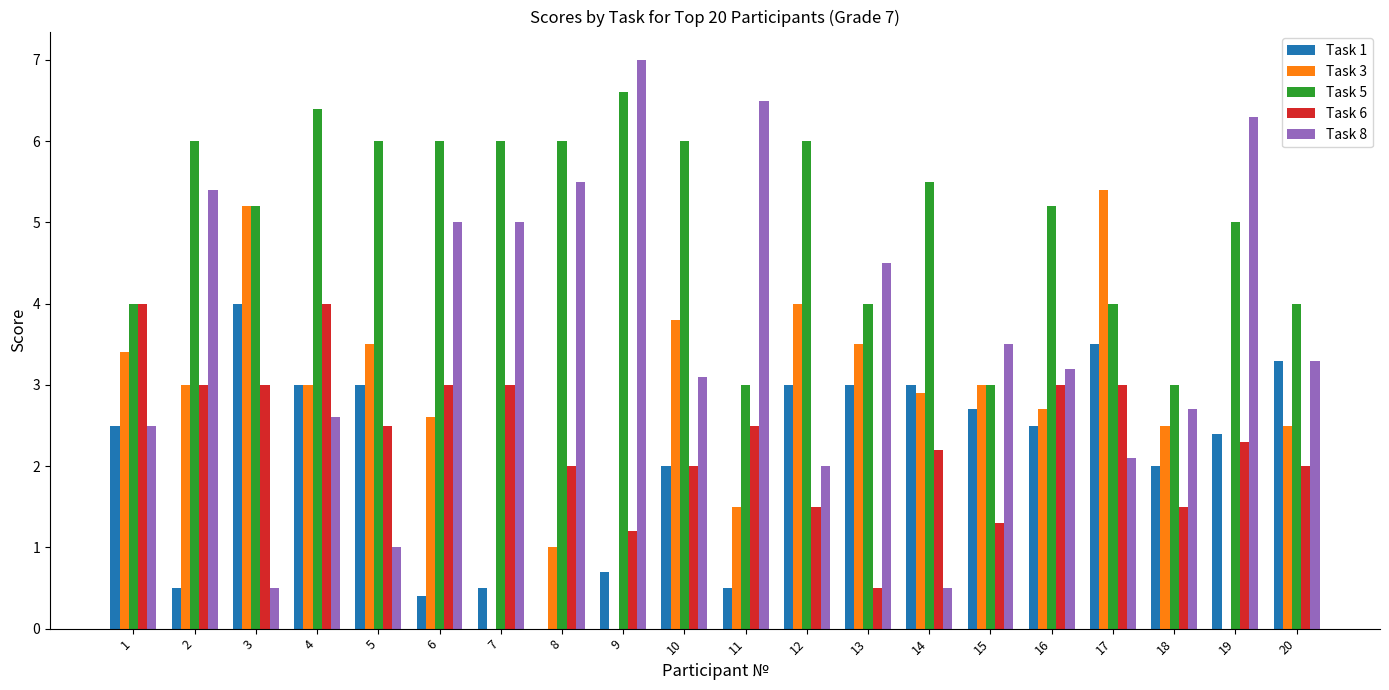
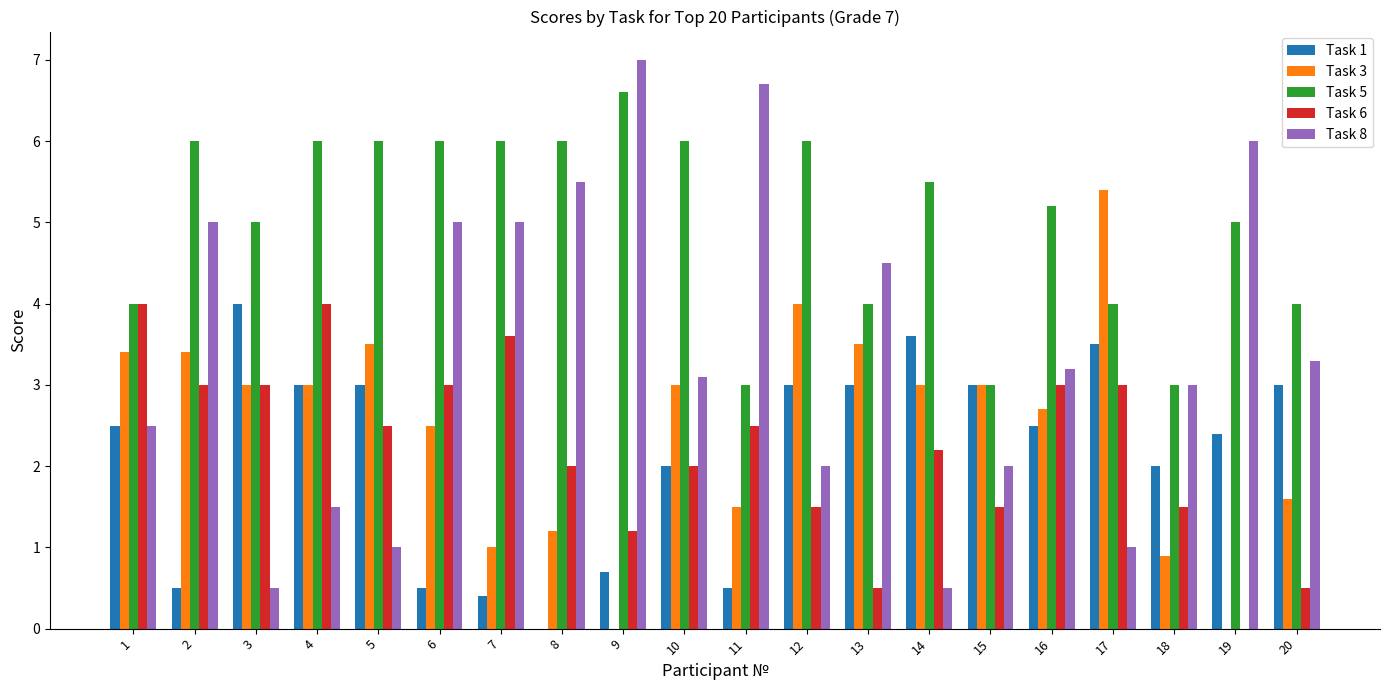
  {
    "Task 1": {
      "1": 2.5,
      "2": 0.5,
      "3": 4.0,
      "4": 3.0,
      "5": 3.0,
-     "6": 0.4,
-     "7": 0.5,
+     "6": 0.5,
+     "7": 0.4,
      "8": 0.0,
      "9": 0.7,
      "10": 2.0,
      "11": 0.5,
      "12": 3.0,
      "13": 3.0,
-     "14": 3.0,
-     "15": 2.7,
+     "14": 3.6,
+     "15": 3.0,
      "16": 2.5,
      "17": 3.5,
      "18": 2.0,
      "19": 2.4,
-     "20": 3.3
+     "20": 3.0
    },
    "Task 3": {
      "1": 3.4,
-     "2": 3.0,
-     "3": 5.2,
+     "2": 3.4,
+     "3": 3.0,
      "4": 3.0,
      "5": 3.5,
-     "6": 2.6,
-     "7": 0,
-     "8": 1.0,
+     "6": 2.5,
+     "7": 1,
+     "8": 1.2,
      "9": 0.0,
-     "10": 3.8,
+     "10": 3.0,
      "11": 1.5,
      "12": 4.0,
      "13": 3.5,
-     "14": 2.9,
+     "14": 3.0,
      "15": 3.0,
      "16": 2.7,
      "17": 5.4,
-     "18": 2.5,
+     "18": 0.9,
      "19": 0.0,
-     "20": 2.5
+     "20": 1.6
    },
    "Task 5": {
      "1": 4.0,
      "2": 6.0,
-     "3": 5.2,
-     "4": 6.4,
+     "3": 5.0,
+     "4": 6.0,
      "5": 6.0,
      "6": 6.0,
      "7": 6.0,
      "8": 6.0,
      "9": 6.6,
      "10": 6.0,
      "11": 3.0,
      "12": 6.0,
      "13": 4.0,
      "14": 5.5,
      "15": 3.0,
      "16": 5.2,
      "17": 4.0,
      "18": 3.0,
      "19": 5.0,
      "20": 4.0
    },
    "Task 6": {
      "1": 4.0,
      "2": 3.0,
      "3": 3.0,
      "4": 4.0,
      "5": 2.5,
      "6": 3.0,
-     "7": 3.0,
+     "7": 3.6,
      "8": 2.0,
      "9": 1.2,
      "10": 2.0,
      "11": 2.5,
      "12": 1.5,
      "13": 0.5,
      "14": 2.2,
-     "15": 1.3,
+     "15": 1.5,
      "16": 3.0,
      "17": 3.0,
      "18": 1.5,
-     "19": 2.3,
-     "20": 2.0
+     "19": 0.0,
+     "20": 0.5
    },
    "Task 8": {
      "1": 2.5,
-     "2": 5.4,
+     "2": 5.0,
      "3": 0.5,
-     "4": 2.6,
+     "4": 1.5,
      "5": 1.0,
      "6": 5.0,
      "7": 5.0,
      "8": 5.5,
      "9": 7.0,
      "10": 3.1,
-     "11": 6.5,
+     "11": 6.7,
      "12": 2.0,
      "13": 4.5,
      "14": 0.5,
-     "15": 3.5,
+     "15": 2.0,
      "16": 3.2,
-     "17": 2.1,
-     "18": 2.7,
-     "19": 6.3,
+     "17": 1.0,
+     "18": 3.0,
+     "19": 6.0,
      "20": 3.3
    }
  }
